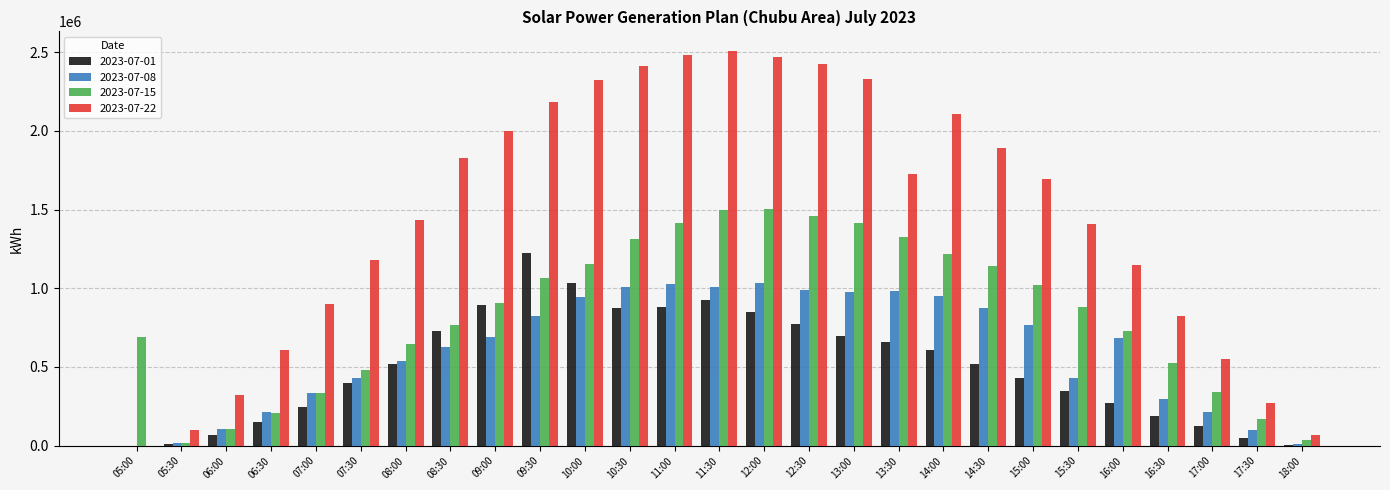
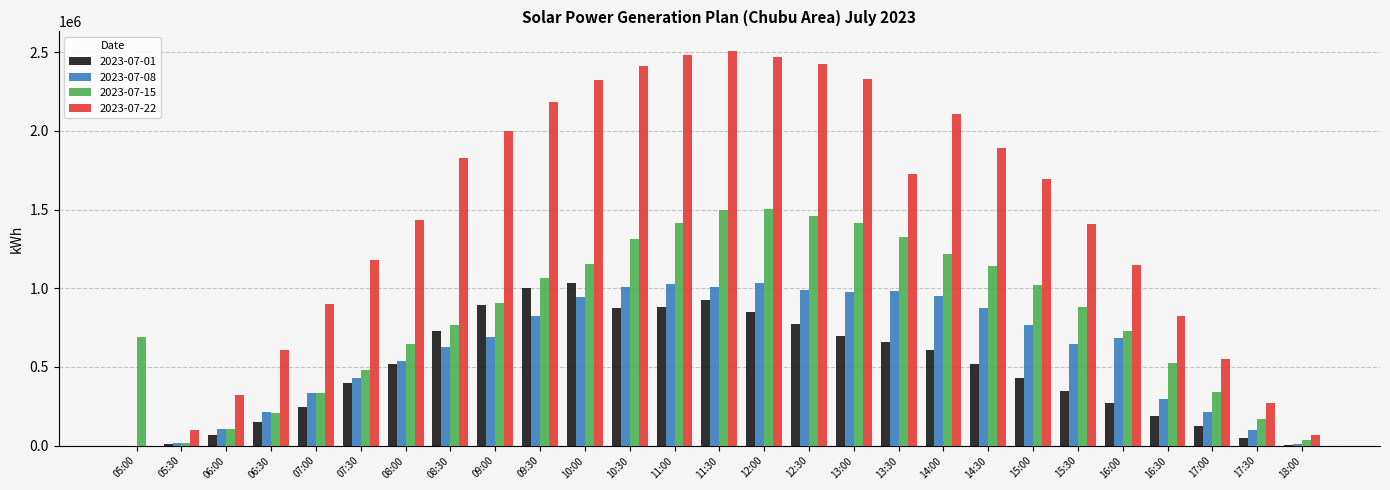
  {
    "2023-07-01": {
      "06:00": 70000,
      "06:30": 150000,
      "07:00": 250000,
      "07:30": 400000,
      "08:00": 520000,
      "08:30": 730000,
      "09:00": 890000,
-     "09:30": 1220000,
+     "09:30": 1000000,
      "10:00": 1030000,
      "10:30": 880000,
      "11:00": 880000,
      "11:30": 930000,
      "12:00": 850000,
      "12:30": 770000,
      "13:00": 700000,
      "13:30": 660000,
      "14:00": 600000,
      "14:30": 520000,
      "15:00": 430000,
      "15:30": 350000,
      "16:00": 270000,
      "16:30": 190000,
      "17:00": 120000,
      "17:30": 50000
    },
    "2023-07-08": {
      "05:30": 20000,
      "06:00": 110000,
      "06:30": 210000,
      "07:00": 330000,
      "07:30": 430000,
      "08:00": 540000,
      "08:30": 630000,
      "09:00": 690000,
      "09:30": 820000,
      "10:00": 950000,
      "10:30": 1010000,
      "11:00": 1020000,
      "11:30": 1010000,
      "12:00": 1030000,
      "12:30": 990000,
      "13:00": 970000,
      "13:30": 980000,
      "14:00": 950000,
      "14:30": 870000,
      "15:00": 760000,
-     "15:30": 430000,
+     "15:30": 650000,
      "16:00": 680000,
      "16:30": 300000,
      "17:00": 220000,
      "17:30": 100000
    },
    "2023-07-15": {
      "05:00": 690000,
      "05:30": 20000,
      "06:00": 100000,
      "06:30": 210000,
      "07:00": 330000,
      "07:30": 480000,
      "08:00": 650000,
      "08:30": 770000,
      "09:00": 910000,
      "09:30": 1060000,
      "10:00": 1160000,
      "10:30": 1310000,
      "11:00": 1410000,
      "11:30": 1490000,
      "12:00": 1500000,
      "12:30": 1460000,
      "13:00": 1410000,
      "13:30": 1320000,
      "14:00": 1220000,
      "14:30": 1140000,
      "15:00": 1020000,
      "15:30": 880000,
      "16:00": 730000,
      "16:30": 530000,
      "17:00": 340000,
      "17:30": 170000,
      "18:00": 30000
    },
    "2023-07-22": {
      "05:30": 100000,
      "06:00": 320000,
      "06:30": 610000,
      "07:00": 900000,
      "07:30": 1180000,
      "08:00": 1440000,
      "08:30": 1830000,
      "09:00": 2000000,
      "09:30": 2180000,
      "10:00": 2320000,
      "10:30": 2410000,
      "11:00": 2480000,
      "11:30": 2510000,
      "12:00": 2470000,
      "12:30": 2420000,
      "13:00": 2330000,
      "13:30": 1730000,
      "14:00": 2110000,
      "14:30": 1890000,
      "15:00": 1690000,
      "15:30": 1410000,
      "16:00": 1150000,
      "16:30": 830000,
      "17:00": 550000,
      "17:30": 270000,
      "18:00": 70000
    }
  }
